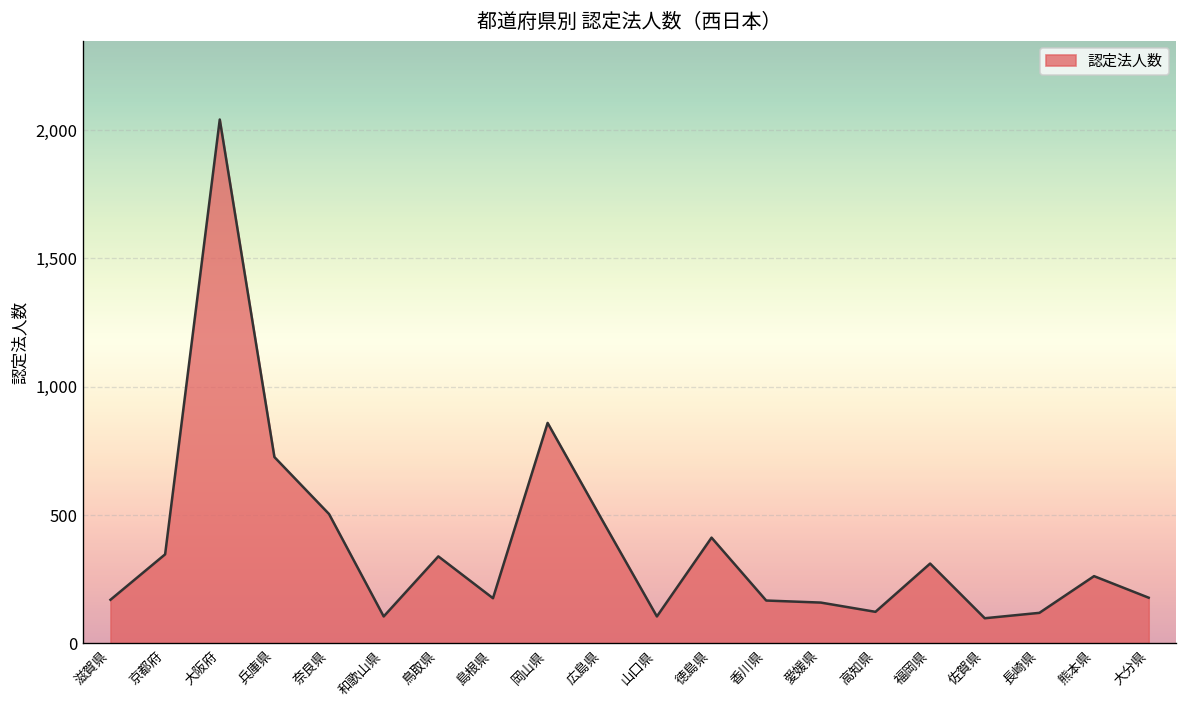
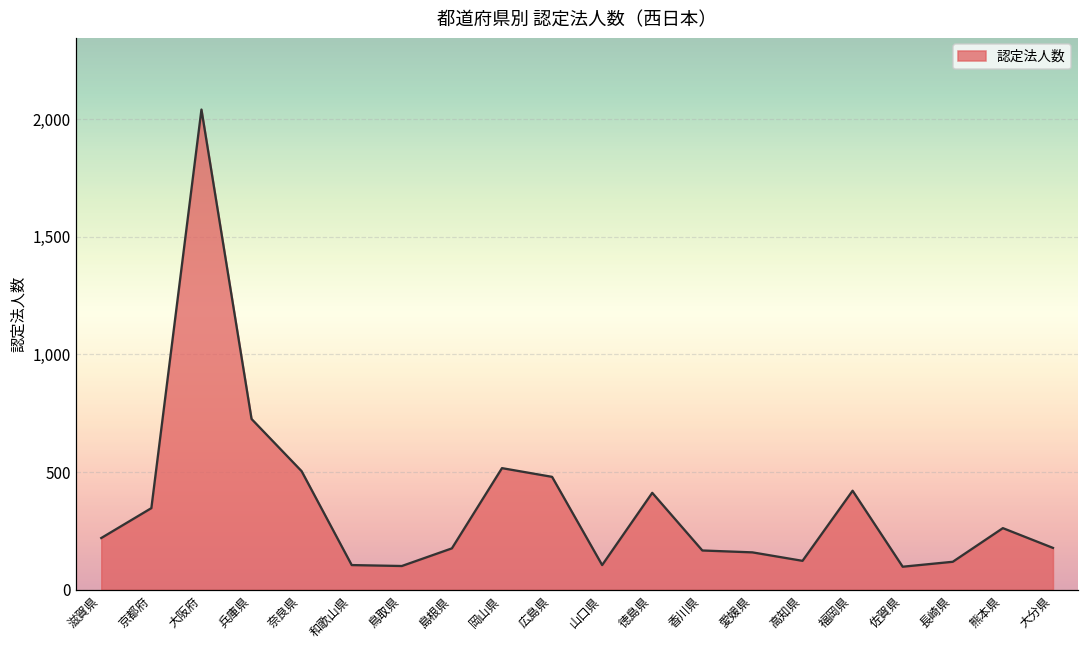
  {
-   "滋賀県": "170",
+   "滋賀県": "220",
    "京都府": "350",
    "大阪府": "2,040",
    "兵庫県": "730",
    "奈良県": "500",
    "和歌山県": "110",
-   "鳥取県": "340",
+   "鳥取県": "100",
    "島根県": "180",
-   "岡山県": "860",
+   "岡山県": "520",
    "広島県": "480",
    "山口県": "110",
    "徳島県": "410",
    "香川県": "170",
    "愛媛県": "160",
    "高知県": "120",
-   "福岡県": "310",
+   "福岡県": "420",
    "佐賀県": "100",
    "長崎県": "120",
    "熊本県": "260",
    "大分県": "180"
  }
